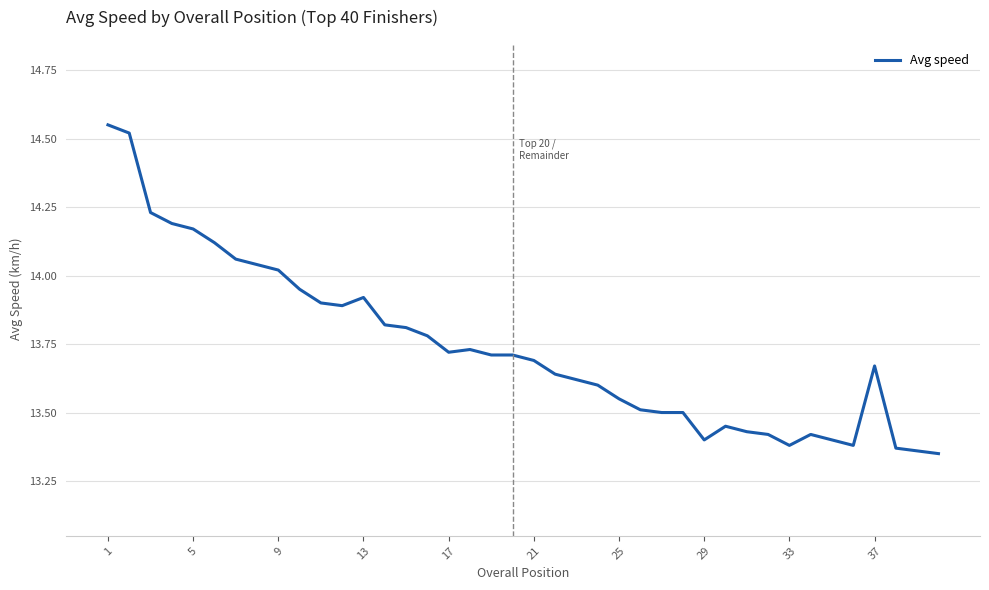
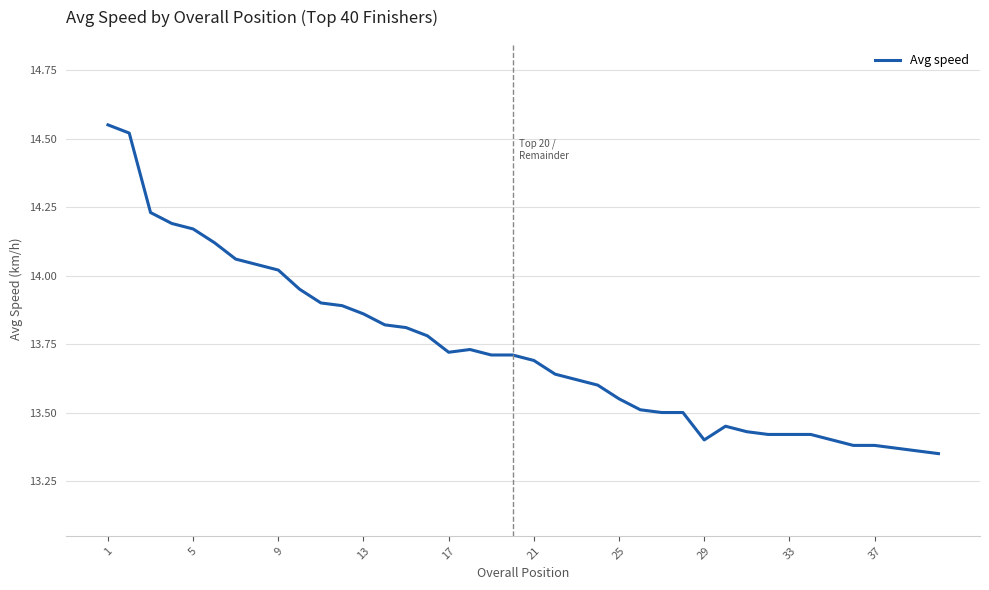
  {
    "1": 14.55,
    "5": 14.17,
    "9": 14.02,
-   "13": 13.92,
+   "13": 13.86,
    "17": 13.72,
    "21": 13.69,
    "25": 13.55,
    "29": 13.40,
-   "33": 13.38,
-   "37": 13.67
+   "33": 13.42,
+   "37": 13.38
  }
